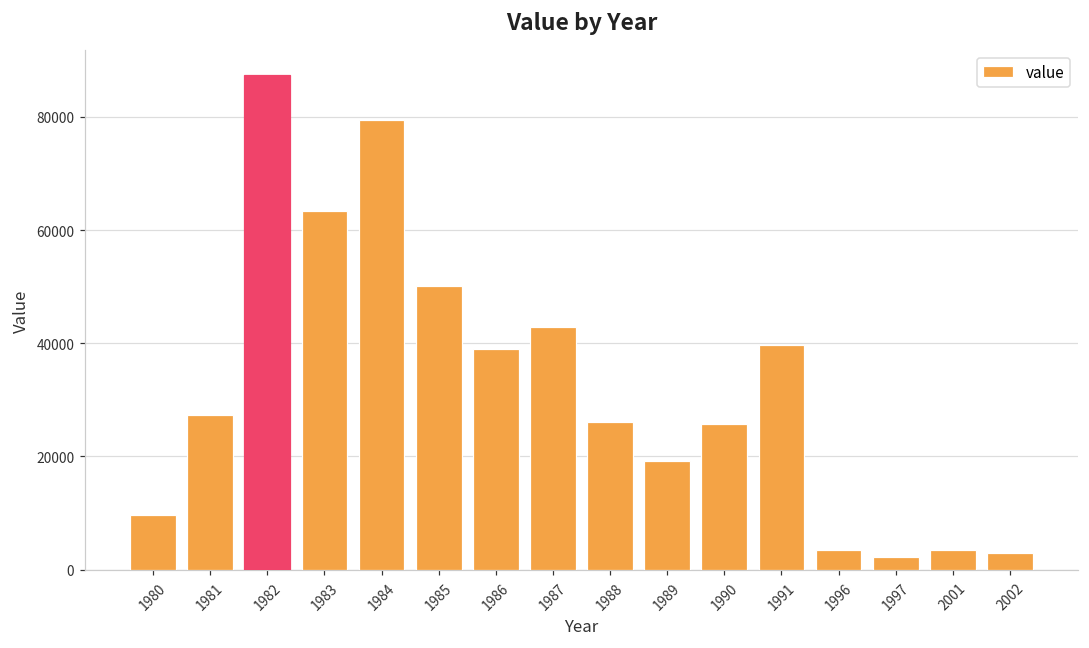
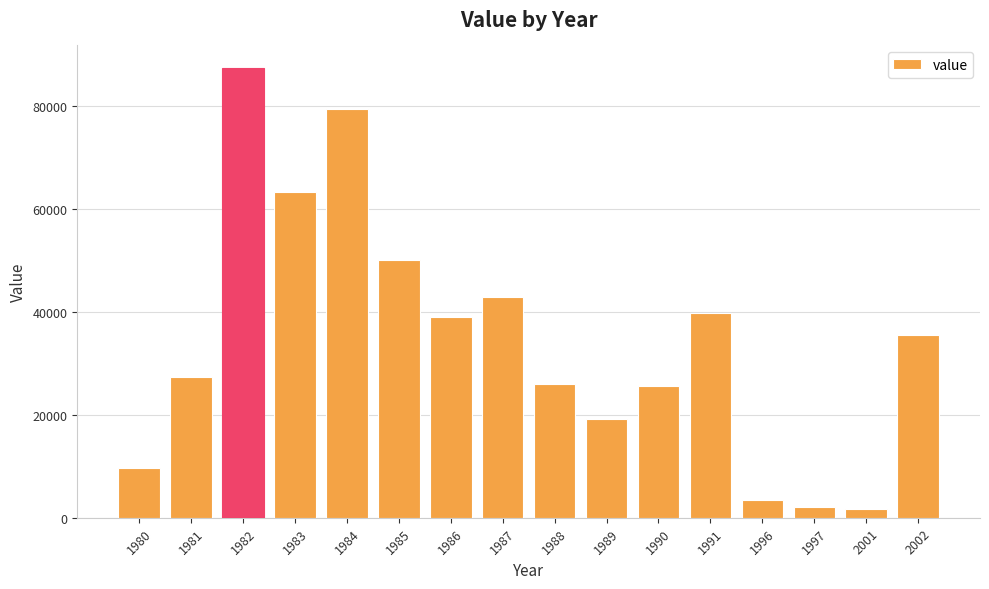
  {
    "1980": 10000,
    "1981": 27000,
    "1982": 87000,
    "1983": 63000,
    "1984": 79000,
    "1985": 50000,
    "1986": 39000,
    "1987": 43000,
    "1988": 26000,
    "1989": 19000,
    "1990": 26000,
    "1991": 40000,
    "1996": 3000,
    "1997": 2000,
-   "2001": 3000,
-   "2002": 3000
+   "2001": 2000,
+   "2002": 35000
  }
